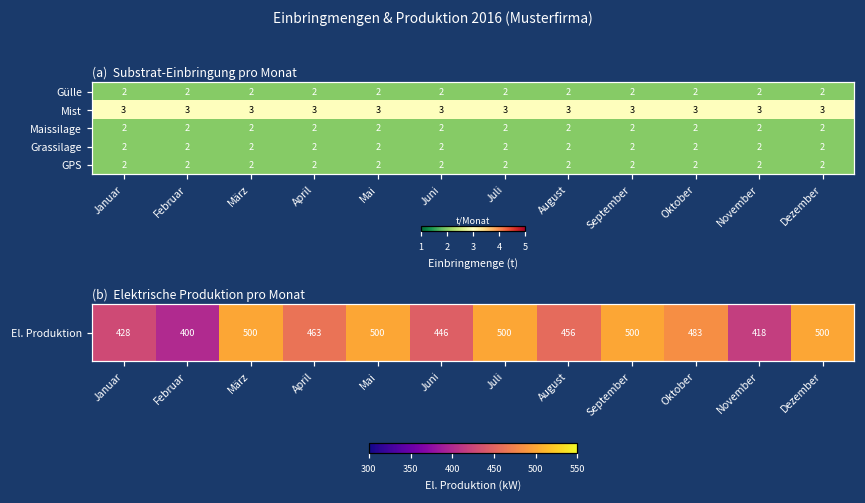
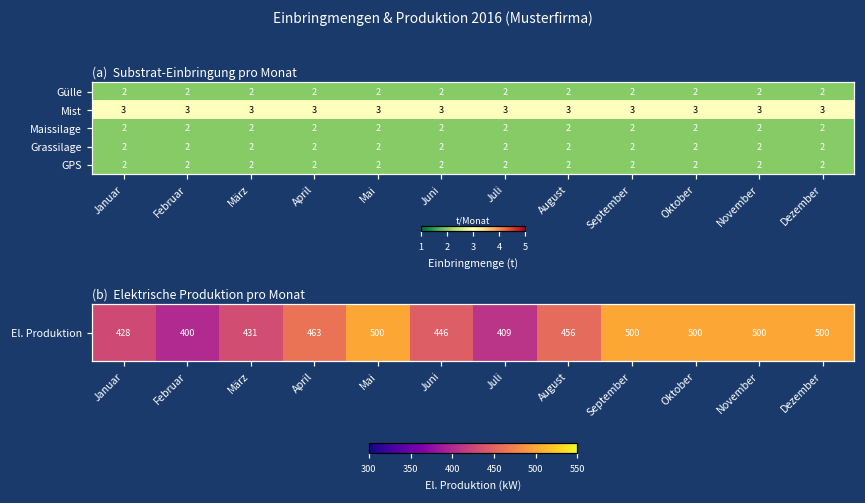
  {
    "(a) Substrat-Einbringung pro Monat": {
      "Gülle": {
        "Januar": 2,
        "Februar": 2,
        "März": 2,
        "April": 2,
        "Mai": 2,
        "Juni": 2,
        "Juli": 2,
        "August": 2,
        "September": 2,
        "Oktober": 2,
        "November": 2,
        "Dezember": 2
      },
      "Mist": {
        "Januar": 3,
        "Februar": 3,
        "März": 3,
        "April": 3,
        "Mai": 3,
        "Juni": 3,
        "Juli": 3,
        "August": 3,
        "September": 3,
        "Oktober": 3,
        "November": 3,
        "Dezember": 3
      },
      "Maissilage": {
        "Januar": 2,
        "Februar": 2,
        "März": 2,
        "April": 2,
        "Mai": 2,
        "Juni": 2,
        "Juli": 2,
        "August": 2,
        "September": 2,
        "Oktober": 2,
        "November": 2,
        "Dezember": 2
      },
      "Grassilage": {
        "Januar": 2,
        "Februar": 2,
        "März": 2,
        "April": 2,
        "Mai": 2,
        "Juni": 2,
        "Juli": 2,
        "August": 2,
        "September": 2,
        "Oktober": 2,
        "November": 2,
        "Dezember": 2
      },
      "GPS": {
        "Januar": 2,
        "Februar": 2,
        "März": 2,
        "April": 2,
        "Mai": 2,
        "Juni": 2,
        "Juli": 2,
        "August": 2,
        "September": 2,
        "Oktober": 2,
        "November": 2,
        "Dezember": 2
      }
    },
    "(b) Elektrische Produktion pro Monat": {
      "El. Produktion": {
        "Januar": 428,
        "Februar": 400,
-       "März": 500,
+       "März": 431,
        "April": 463,
        "Mai": 500,
        "Juni": 446,
-       "Juli": 500,
+       "Juli": 409,
        "August": 456,
        "September": 500,
-       "Oktober": 483,
-       "November": 418,
+       "Oktober": 500,
+       "November": 500,
        "Dezember": 500
      }
    }
  }
